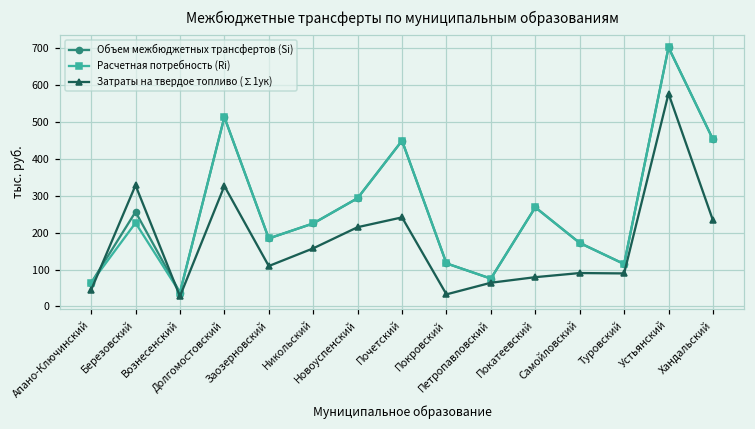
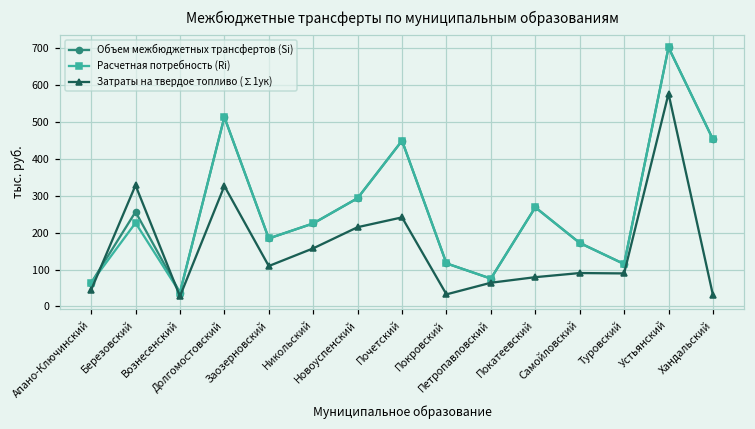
  {
    "Затраты на твердое топливо (∑1ук)": {
      "Апано-Ключинский": 40,
      "Березовский": 330,
      "Вознесенский": 30,
      "Долгомостовский": 330,
      "Заозерновский": 110,
      "Никольский": 160,
      "Новоуспенский": 210,
      "Почетский": 240,
      "Покровский": 30,
      "Петропавловский": 60,
      "Покатеевский": 80,
      "Самойловский": 90,
      "Туровский": 90,
      "Устьянский": 580,
-     "Хандальский": 230
+     "Хандальский": 30
    }
  }
